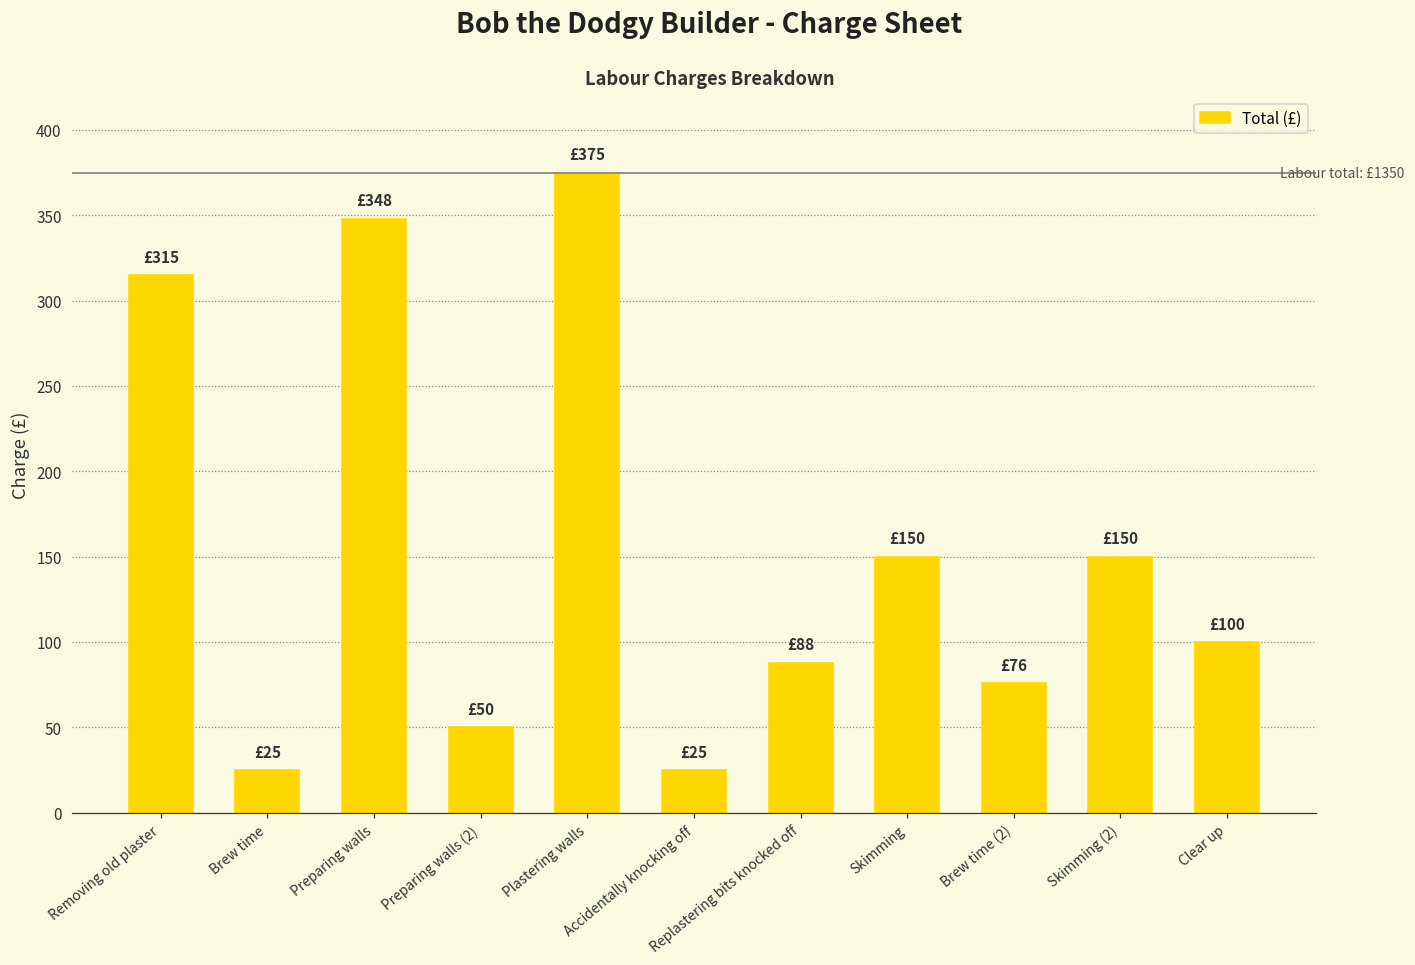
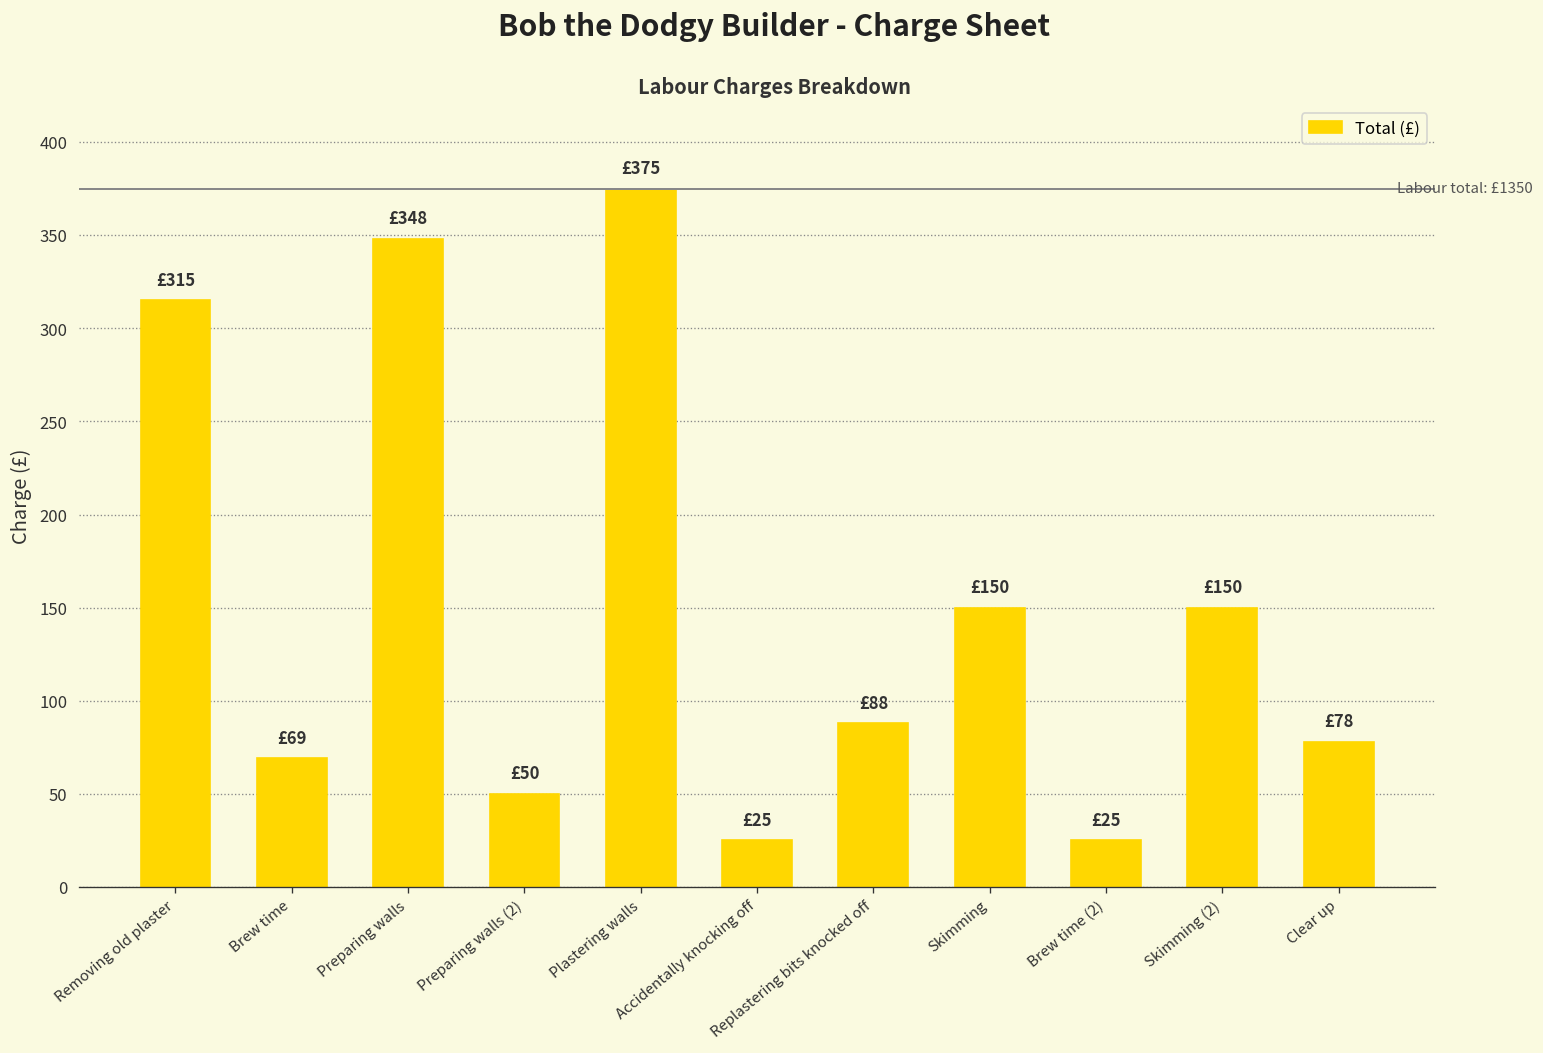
  {
    "Removing old plaster": "£315",
-   "Brew time": "£25",
+   "Brew time": "£69",
    "Preparing walls": "£348",
    "Preparing walls (2)": "£50",
    "Plastering walls": "£375",
    "Accidentally knocking off": "£25",
    "Replastering bits knocked off": "£88",
    "Skimming": "£150",
-   "Brew time (2)": "£76",
+   "Brew time (2)": "£25",
    "Skimming (2)": "£150",
-   "Clear up": "£100"
+   "Clear up": "£78"
  }
